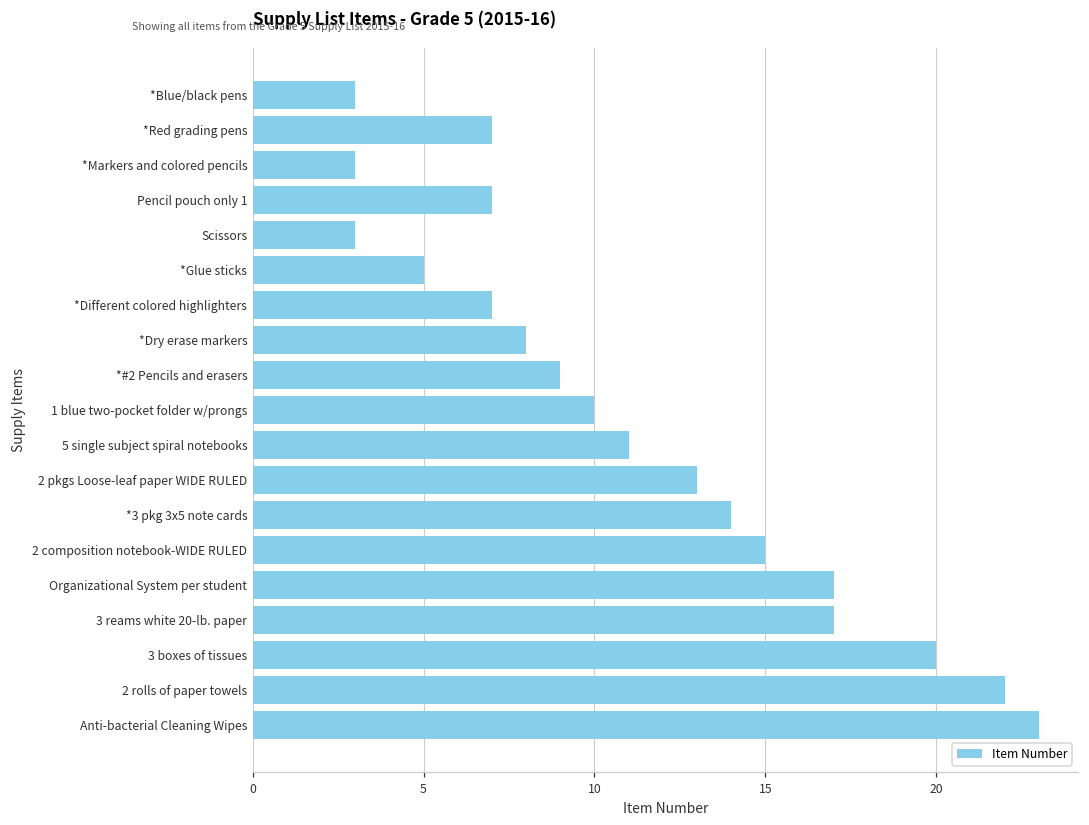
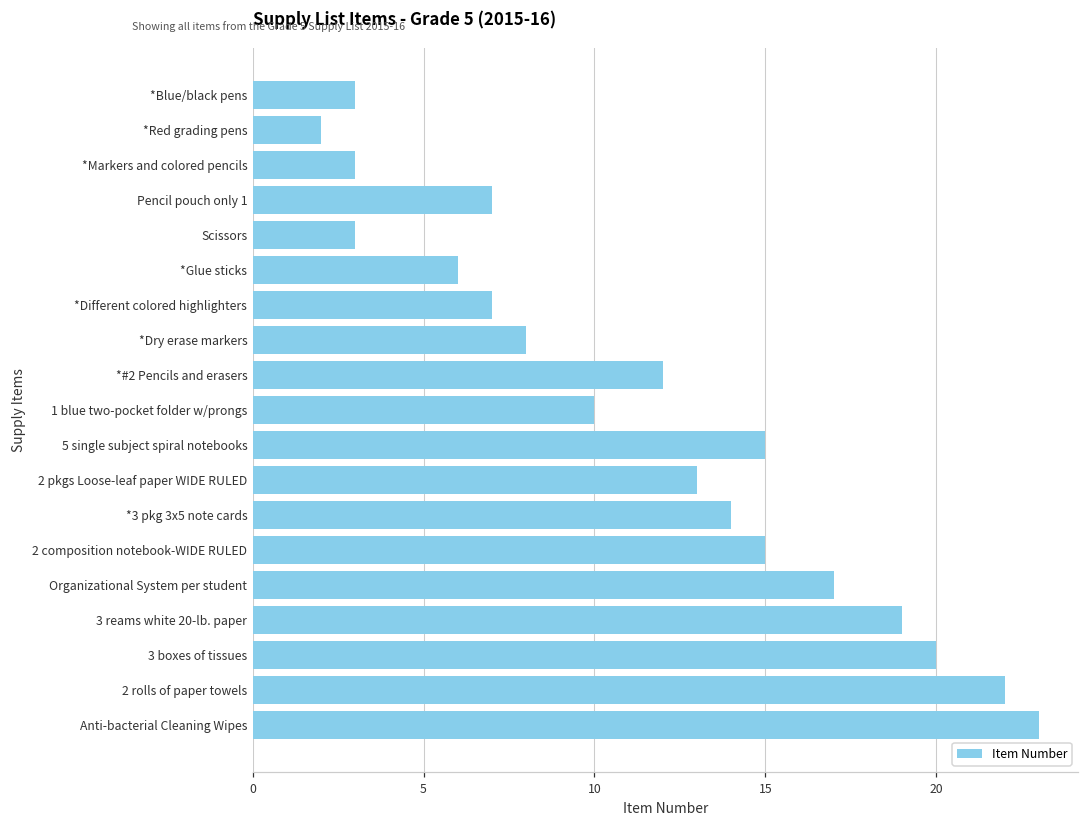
  {
    "*Blue/black pens": 3,
-   "*Red grading pens": 7,
+   "*Red grading pens": 2,
    "*Markers and colored pencils": 3,
    "Pencil pouch only 1": 7,
    "Scissors": 3,
-   "*Glue sticks": 5,
+   "*Glue sticks": 6,
    "*Different colored highlighters": 7,
    "*Dry erase markers": 8,
-   "*#2 Pencils and erasers": 9,
+   "*#2 Pencils and erasers": 12,
    "1 blue two-pocket folder w/prongs": 10,
-   "5 single subject spiral notebooks": 11,
+   "5 single subject spiral notebooks": 15,
    "2 pkgs Loose-leaf paper WIDE RULED": 13,
    "*3 pkg 3x5 note cards": 14,
    "2 composition notebook-WIDE RULED": 15,
    "Organizational System per student": 17,
-   "3 reams white 20-lb. paper": 17,
+   "3 reams white 20-lb. paper": 19,
    "3 boxes of tissues": 20,
    "2 rolls of paper towels": 22,
    "Anti-bacterial Cleaning Wipes": 23
  }
